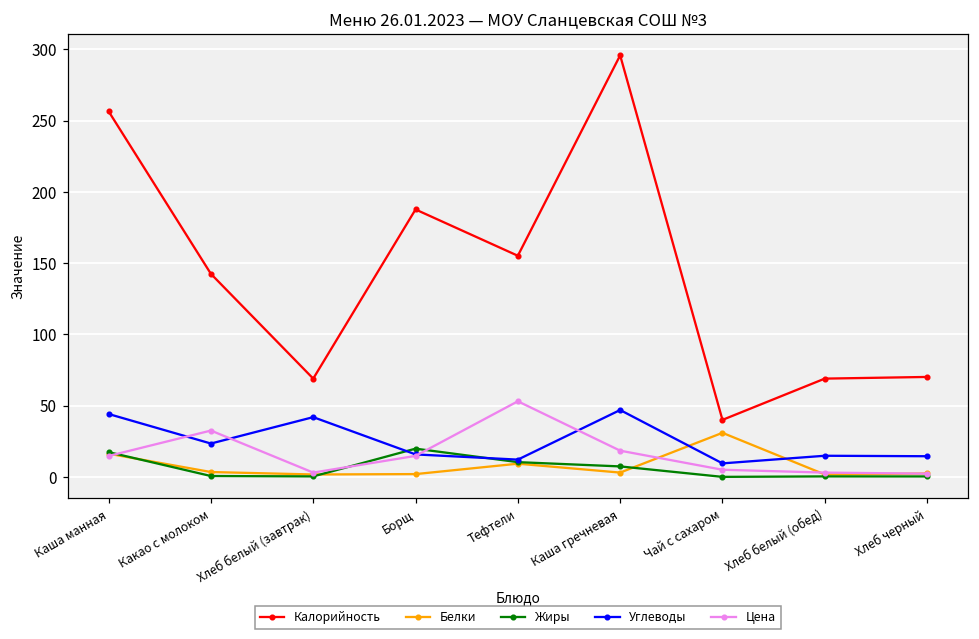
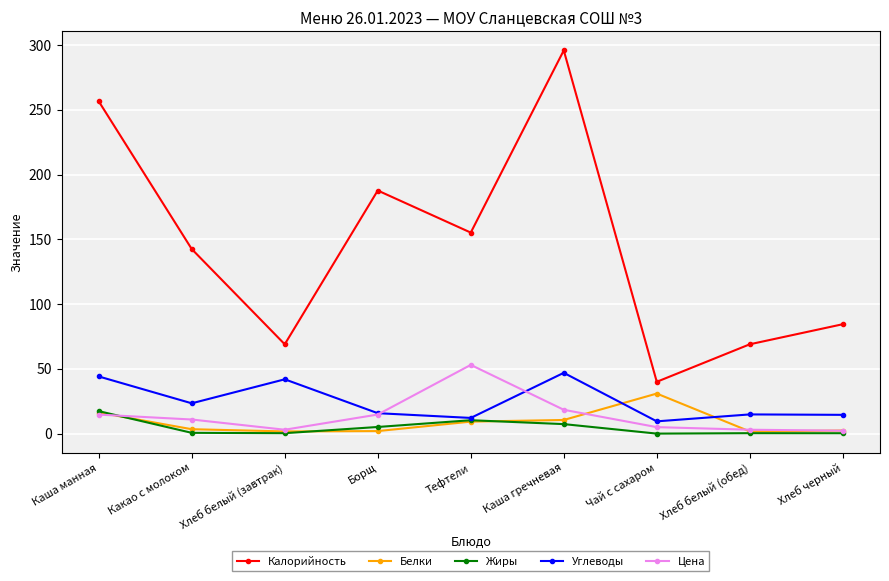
  {
    "Калорийность": {
      "Каша манная": 257,
      "Какао с молоком": 143,
      "Хлеб белый (завтрак)": 69,
      "Борщ": 188,
      "Тефтели": 155,
      "Каша гречневая": 296,
      "Чай с сахаром": 40,
      "Хлеб белый (обед)": 69,
-     "Хлеб черный": 70
+     "Хлеб черный": 84
    },
    "Белки": {
      "Какао с молоком": 3,
      "Борщ": 2,
-     "Каша гречневая": 3,
+     "Каша гречневая": 11,
      "Чай с сахаром": 31
    },
    "Жиры": {
      "Какао с молоком": 1,
-     "Борщ": 20,
+     "Борщ": 5,
      "Каша гречневая": 7,
      "Чай с сахаром": 0
    },
    "Углеводы": {
      "Каша манная": 44,
      "Какао с молоком": 23,
      "Хлеб белый (завтрак)": 42,
      "Каша гречневая": 47,
      "Чай с сахаром": 9,
      "Хлеб белый (обед)": 15,
      "Хлеб черный": 14
    },
    "Цена": {
-     "Какао с молоком": 33,
+     "Какао с молоком": 11,
      "Тефтели": 53,
      "Каша гречневая": 18,
      "Чай с сахаром": 5
    }
  }
